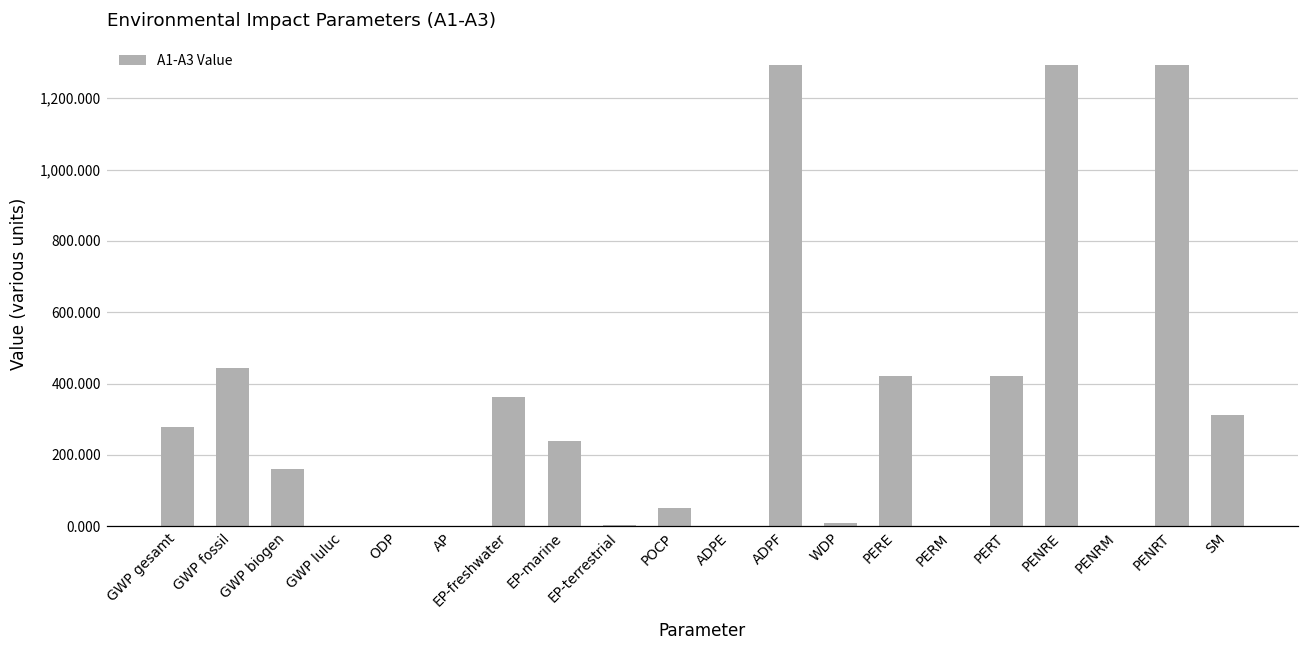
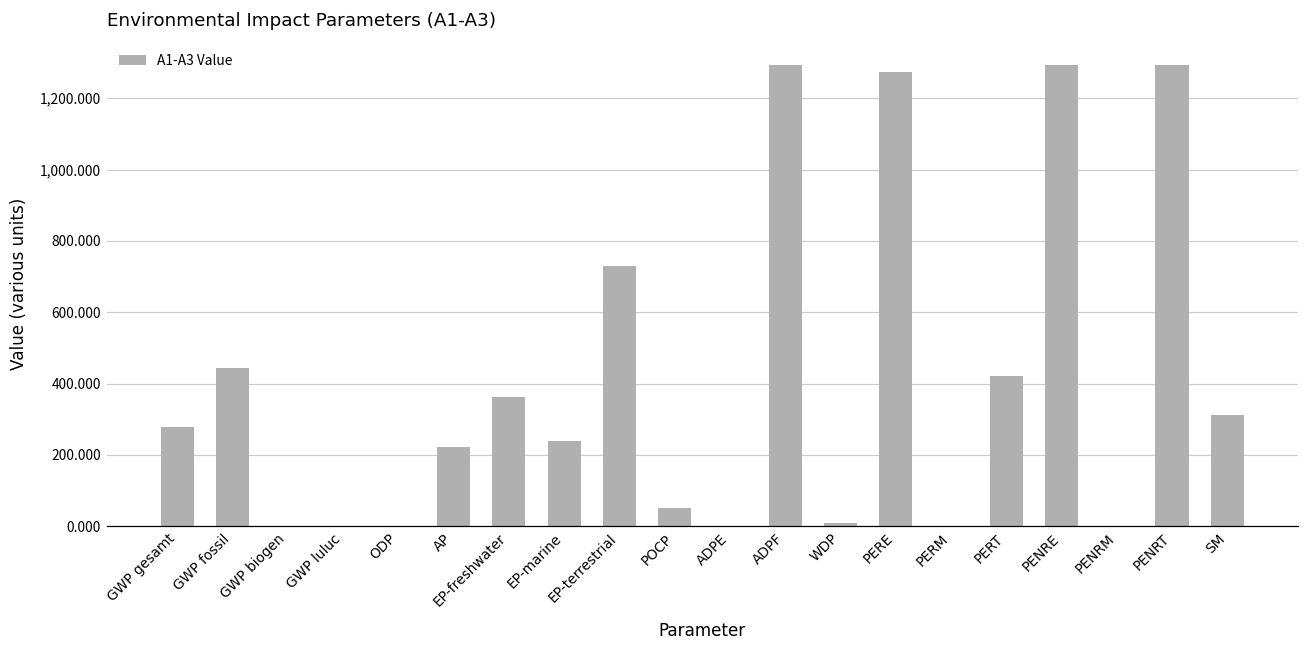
  {
    "GWP gesamt": "280",
    "GWP fossil": "440",
-   "GWP biogen": "160",
-   "AP": "0",
+   "GWP biogen": "0",
+   "AP": "220",
    "EP-freshwater": "360",
    "EP-marine": "240",
-   "EP-terrestrial": "0",
+   "EP-terrestrial": "730",
    "POCP": "50",
    "ADPF": "1,290",
    "WDP": "10",
-   "PERE": "420",
+   "PERE": "1,270",
    "PERM": "0",
    "PERT": "420",
    "PENRE": "1,290",
    "PENRM": "0",
    "PENRT": "1,290",
    "SM": "310"
  }
